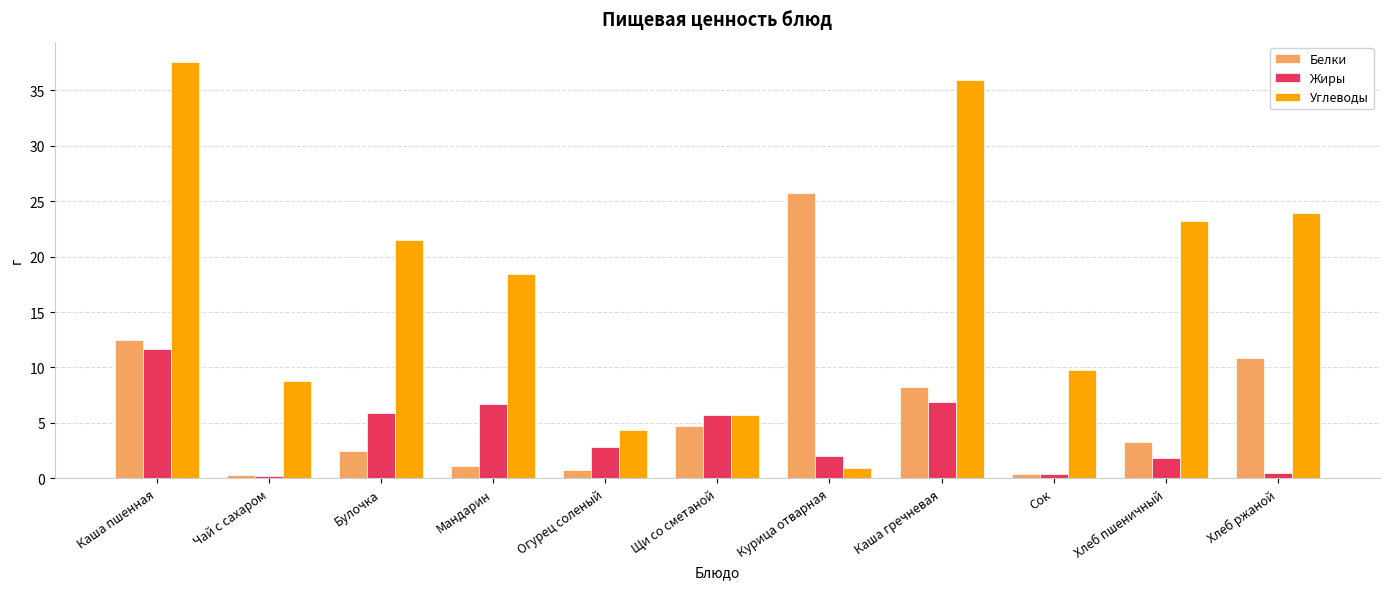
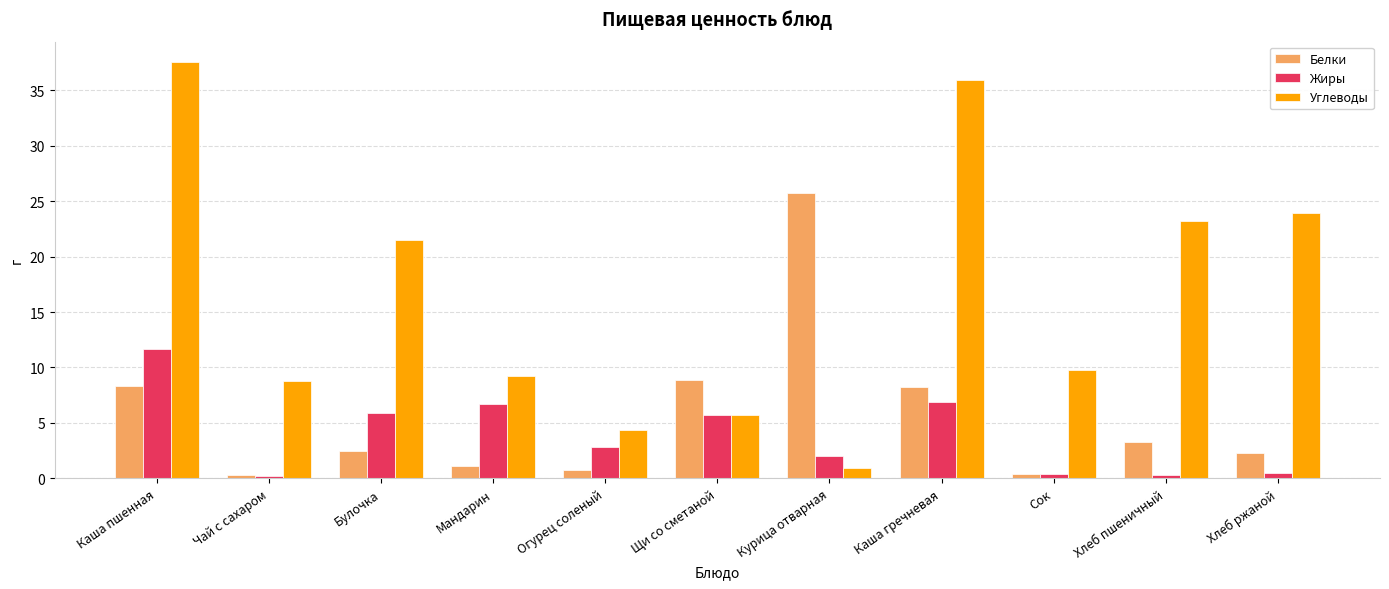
  {
    "Белки": {
-     "Каша пшенная": 12.5,
+     "Каша пшенная": 8.3,
      "Чай с сахаром": 0.3,
      "Булочка": 2.5,
      "Мандарин": 1.1,
      "Огурец соленый": 0.8,
-     "Щи со сметаной": 4.7,
+     "Щи со сметаной": 8.9,
      "Курица отварная": 25.7,
      "Каша гречневая": 8.2,
      "Сок": 0.4,
      "Хлеб пшеничный": 3.3,
-     "Хлеб ржаной": 10.9
+     "Хлеб ржаной": 2.3
    },
    "Жиры": {
      "Каша пшенная": 11.7,
      "Булочка": 5.9,
      "Мандарин": 6.7,
      "Огурец соленый": 2.8,
      "Щи со сметаной": 5.7,
      "Курица отварная": 2.0,
      "Каша гречневая": 6.9,
      "Сок": 0.4,
-     "Хлеб пшеничный": 1.8,
+     "Хлеб пшеничный": 0.3,
      "Хлеб ржаной": 0.5
    },
    "Углеводы": {
      "Каша пшенная": 37.5,
      "Чай с сахаром": 8.8,
      "Булочка": 21.5,
-     "Мандарин": 18.4,
+     "Мандарин": 9.2,
      "Огурец соленый": 4.4,
      "Щи со сметаной": 5.7,
      "Курица отварная": 0.9,
      "Каша гречневая": 35.9,
      "Сок": 9.8,
      "Хлеб пшеничный": 23.2,
      "Хлеб ржаной": 23.9
    }
  }
